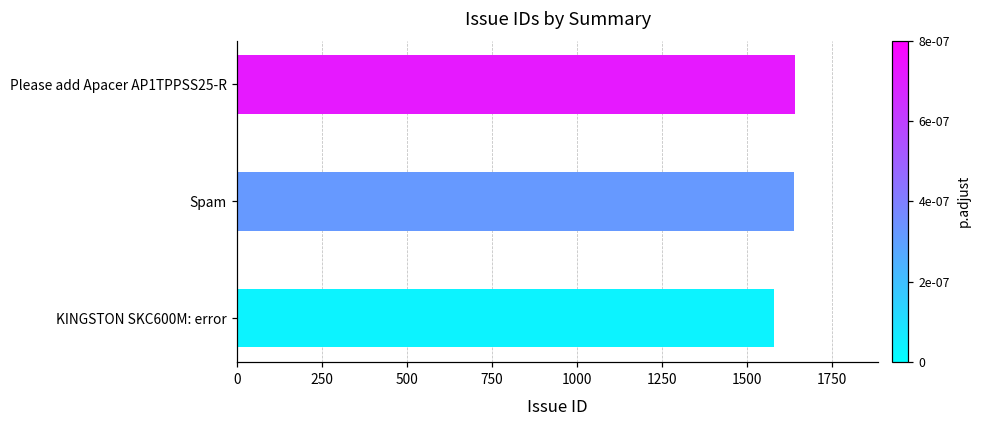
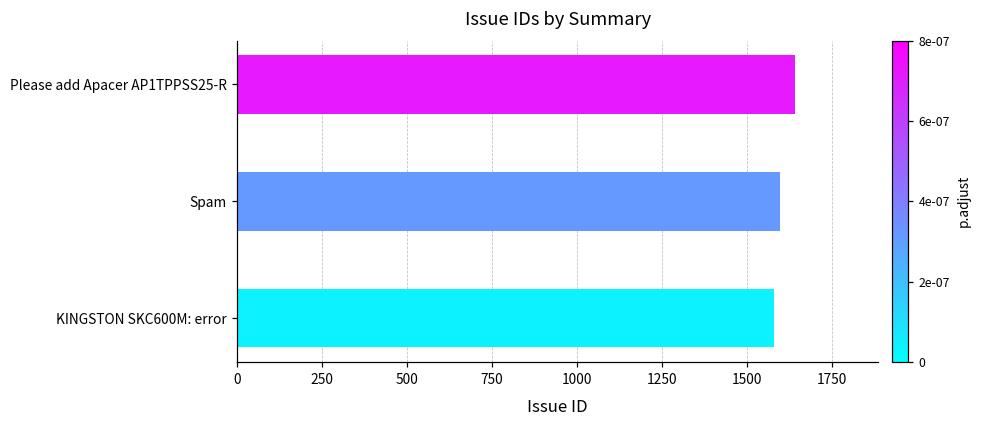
  {
    "Please add Apacer AP1TPPSS25-R": 1640,
-   "Spam": 1640,
+   "Spam": 1600,
    "KINGSTON SKC600M: error": 1580
  }
